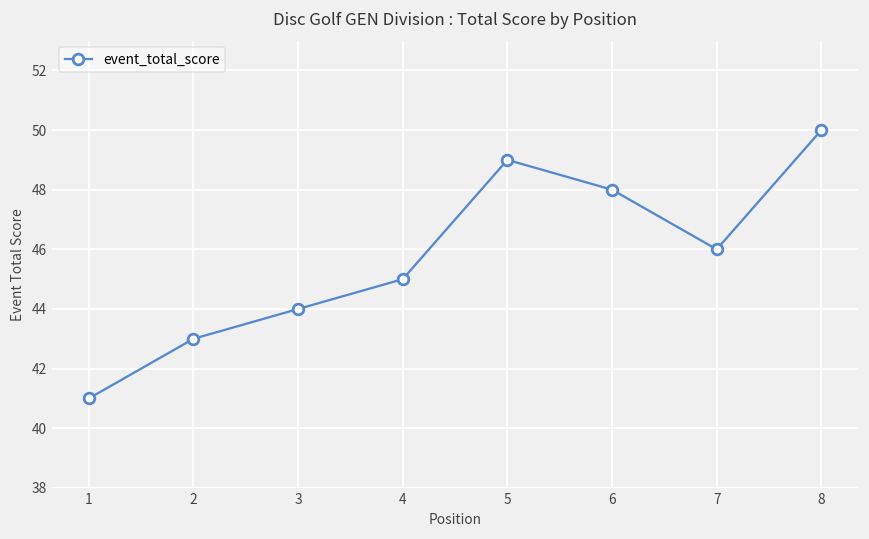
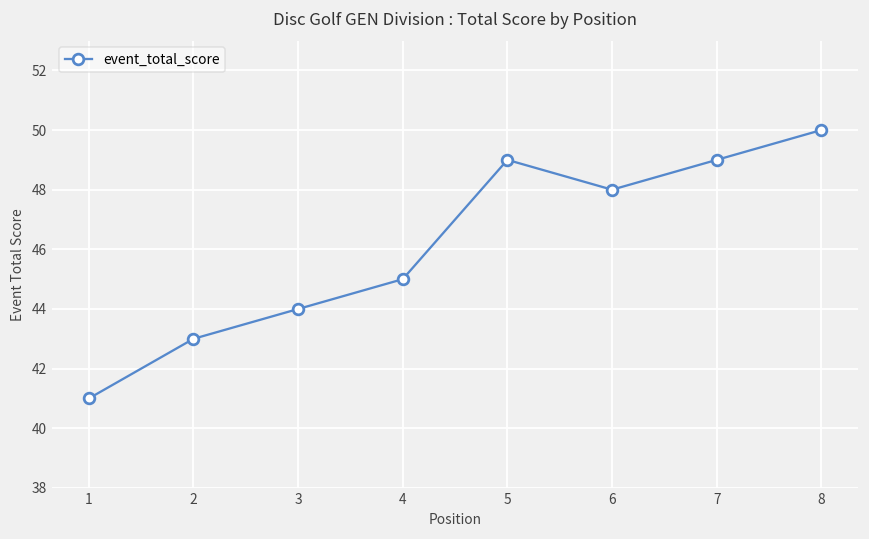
  {
    "1": 41,
    "2": 43,
    "3": 44,
    "4": 45,
    "5": 49,
    "6": 48,
-   "7": 46,
+   "7": 49,
    "8": 50
  }
